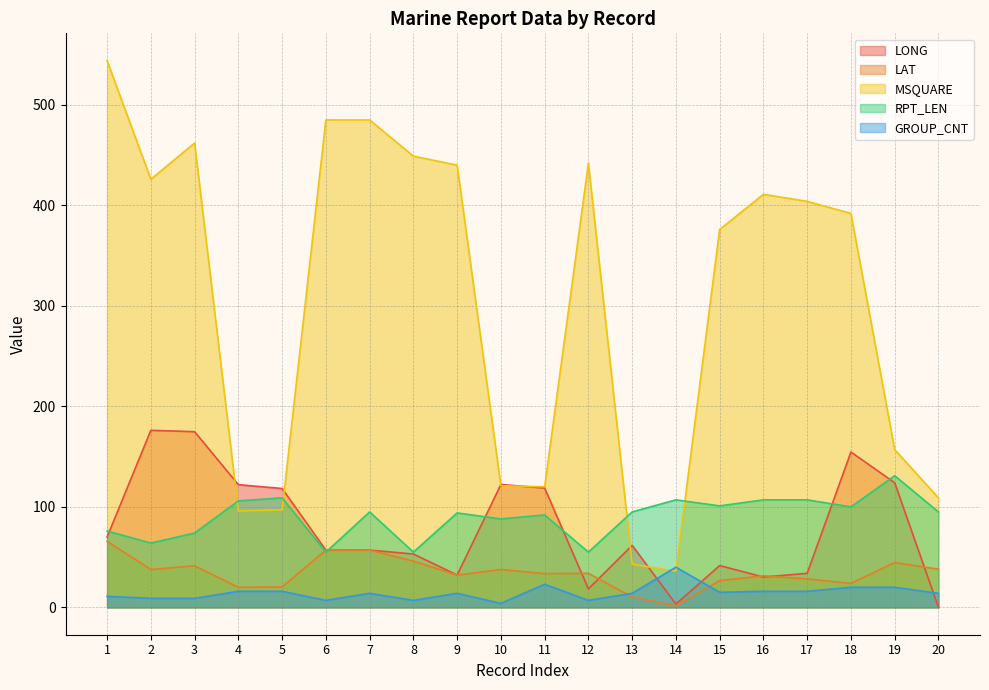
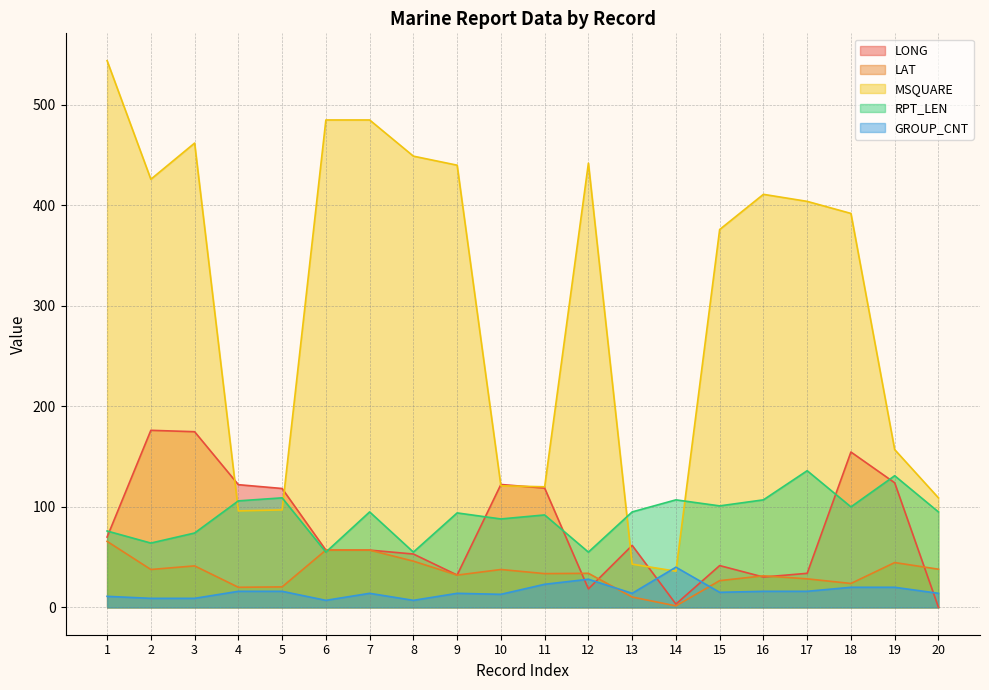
  {
    "RPT_LEN": {
      "1": 76,
      "2": 64,
      "3": 74,
      "4": 106,
      "5": 109,
      "7": 95,
      "9": 94,
      "10": 88,
      "11": 92,
      "12": 55,
      "13": 95,
      "14": 107,
      "15": 101,
      "16": 107,
-     "17": 107,
+     "17": 136,
      "18": 100,
      "19": 131,
      "20": 95
    },
    "GROUP_CNT": {
      "1": 11,
      "2": 9,
      "3": 9,
      "4": 16,
      "5": 16,
      "6": 7,
      "7": 14,
      "8": 7,
      "9": 14,
-     "10": 4,
+     "10": 13,
      "11": 23,
-     "12": 7,
+     "12": 28,
      "13": 14,
      "14": 40,
      "15": 15,
      "16": 16,
      "17": 16,
      "18": 20,
      "19": 20,
      "20": 14
    }
  }
